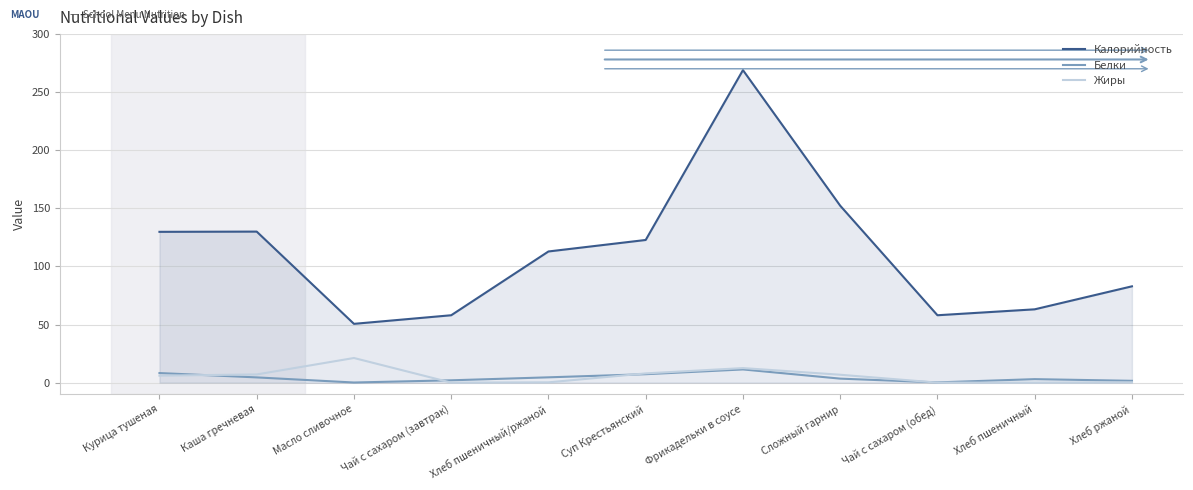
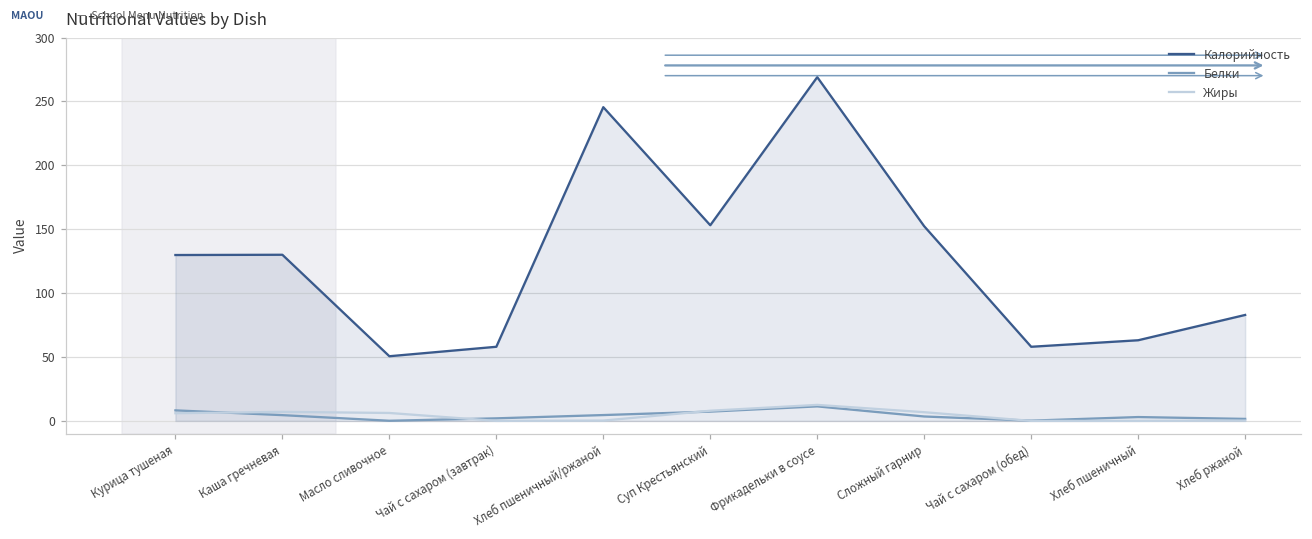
  {
    "Калорийность": {
      "Курица тушеная": 130,
      "Каша гречневая": 130,
      "Масло сливочное": 51,
      "Чай с сахаром (завтрак)": 58,
-     "Хлеб пшеничный/ржаной": 113,
-     "Суп Крестьянский": 123,
+     "Хлеб пшеничный/ржаной": 246,
+     "Суп Крестьянский": 153,
      "Фрикадельки в соусе": 269,
      "Сложный гарнир": 152,
      "Чай с сахаром (обед)": 58,
      "Хлеб пшеничный": 63,
      "Хлеб ржаной": 83
    },
    "Белки": {
      "Курица тушеная": 8,
      "Каша гречневая": 5,
      "Масло сливочное": 0,
      "Хлеб пшеничный/ржаной": 5,
      "Сложный гарнир": 3,
      "Хлеб пшеничный": 3
    },
    "Жиры": {
      "Курица тушеная": 6,
      "Каша гречневая": 7,
-     "Масло сливочное": 21,
+     "Масло сливочное": 6,
      "Хлеб пшеничный/ржаной": 0,
      "Сложный гарнир": 7,
      "Хлеб пшеничный": 0
    }
  }
